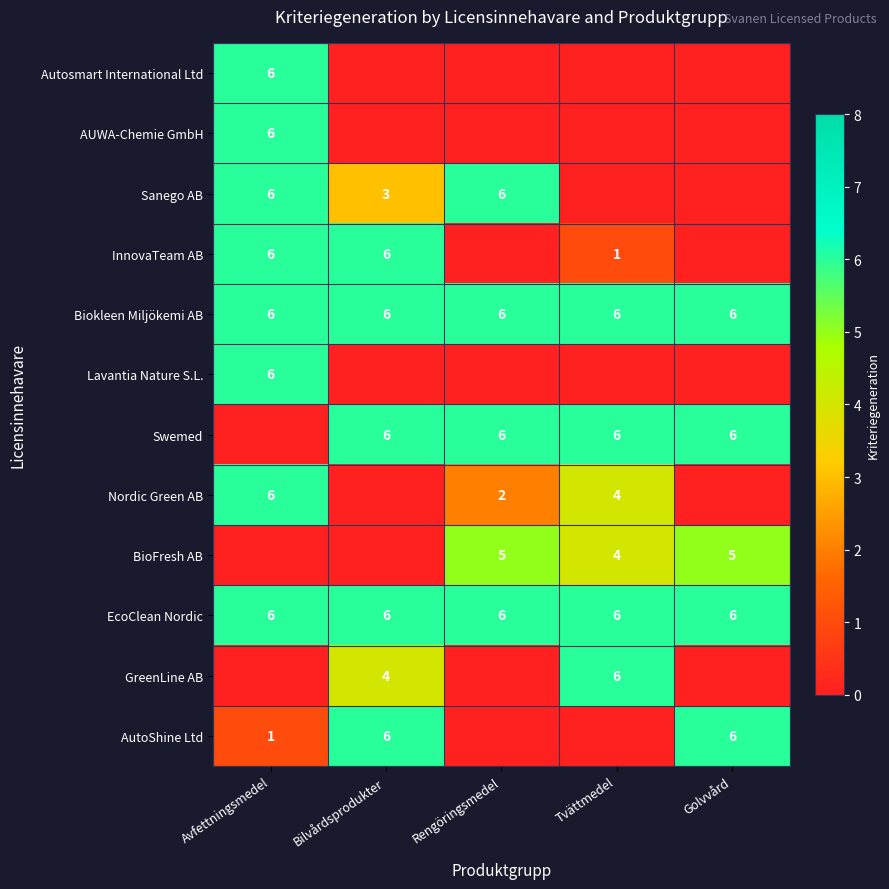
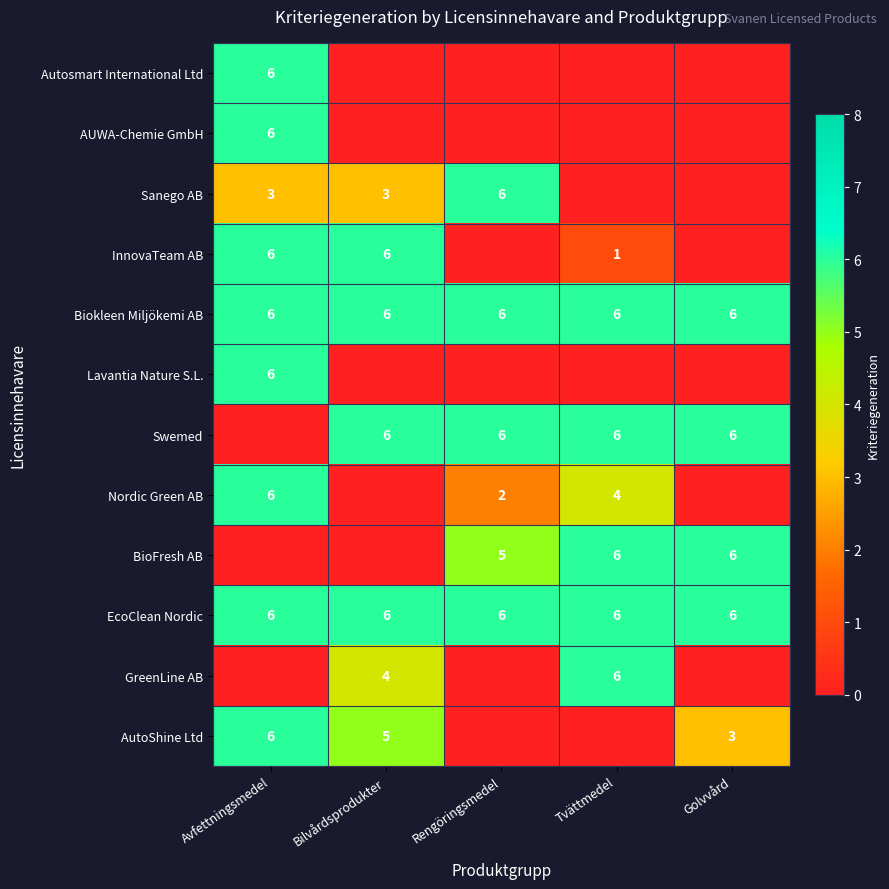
  {
    "Autosmart International Ltd": {
      "Avfettningsmedel": 6
    },
    "AUWA-Chemie GmbH": {
      "Avfettningsmedel": 6
    },
    "Sanego AB": {
-     "Avfettningsmedel": 6,
+     "Avfettningsmedel": 3,
      "Bilvårdsprodukter": 3,
      "Rengöringsmedel": 6
    },
    "InnovaTeam AB": {
      "Avfettningsmedel": 6,
      "Bilvårdsprodukter": 6,
      "Tvättmedel": 1
    },
    "Biokleen Miljökemi AB": {
      "Avfettningsmedel": 6,
      "Bilvårdsprodukter": 6,
      "Rengöringsmedel": 6,
      "Tvättmedel": 6,
      "Golvvård": 6
    },
    "Lavantia Nature S.L.": {
      "Avfettningsmedel": 6
    },
    "Swemed": {
      "Bilvårdsprodukter": 6,
      "Rengöringsmedel": 6,
      "Tvättmedel": 6,
      "Golvvård": 6
    },
    "Nordic Green AB": {
      "Avfettningsmedel": 6,
      "Rengöringsmedel": 2,
      "Tvättmedel": 4
    },
    "BioFresh AB": {
      "Rengöringsmedel": 5,
-     "Tvättmedel": 4,
-     "Golvvård": 5
+     "Tvättmedel": 6,
+     "Golvvård": 6
    },
    "EcoClean Nordic": {
      "Avfettningsmedel": 6,
      "Bilvårdsprodukter": 6,
      "Rengöringsmedel": 6,
      "Tvättmedel": 6,
      "Golvvård": 6
    },
    "GreenLine AB": {
      "Bilvårdsprodukter": 4,
      "Tvättmedel": 6
    },
    "AutoShine Ltd": {
-     "Avfettningsmedel": 1,
-     "Bilvårdsprodukter": 6,
-     "Golvvård": 6
+     "Avfettningsmedel": 6,
+     "Bilvårdsprodukter": 5,
+     "Golvvård": 3
    }
  }
